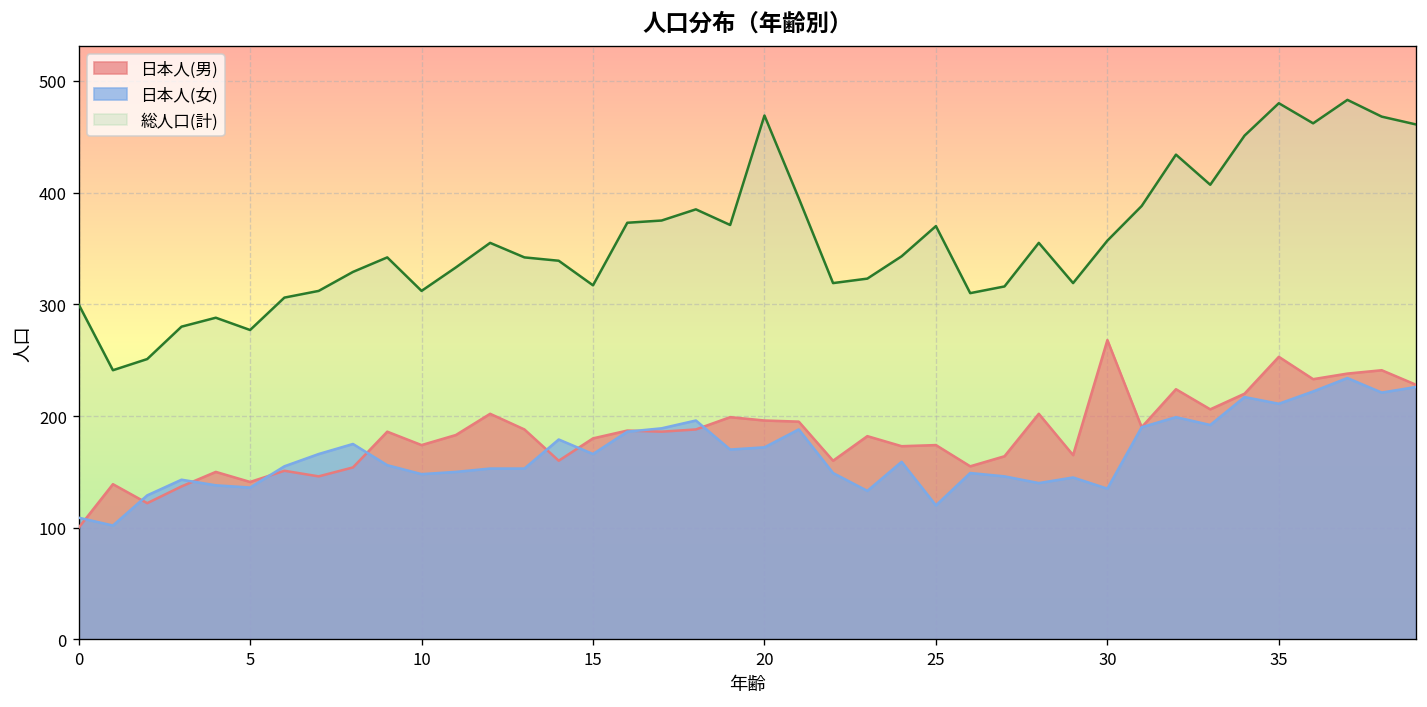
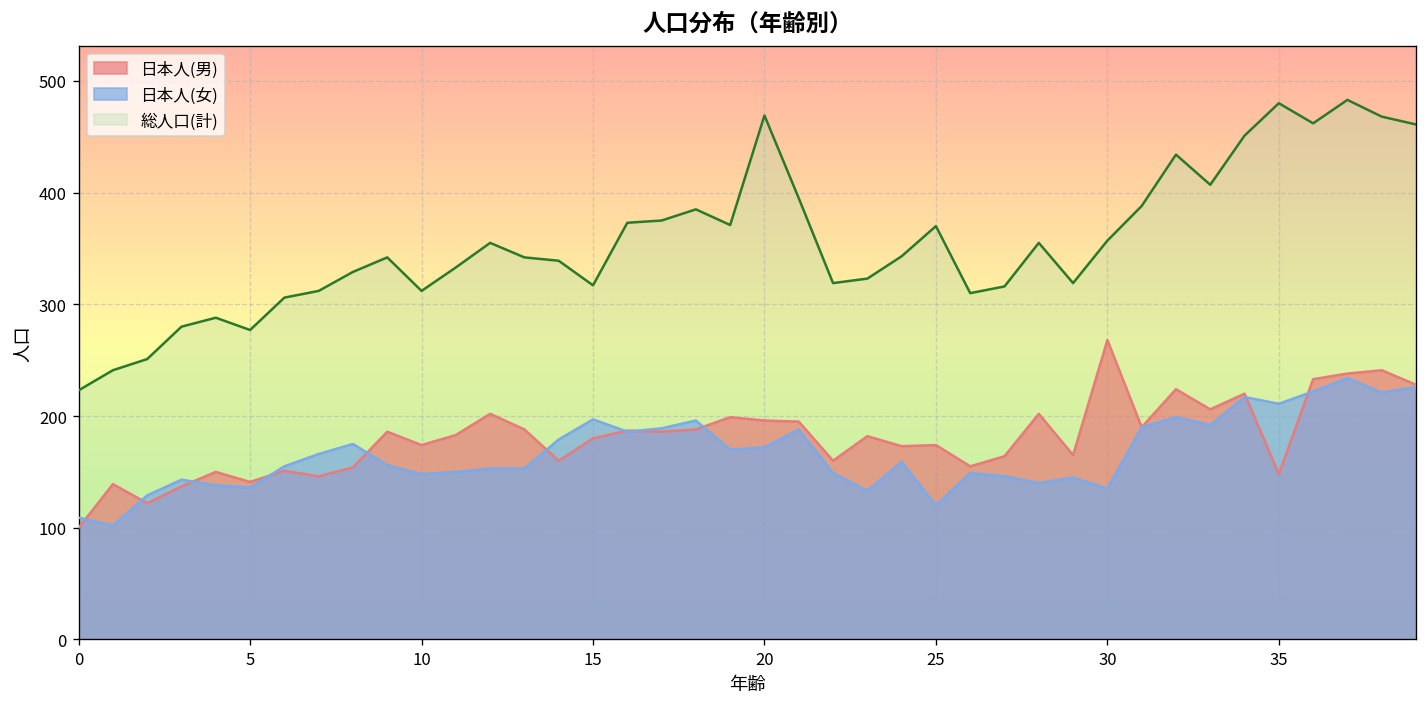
  {
    "日本人(男)": {
      "0": 100,
      "5": 140,
      "10": 170,
      "15": 180,
      "20": 200,
      "25": 170,
      "30": 270,
-     "35": 250
+     "35": 150
    },
    "日本人(女)": {
      "0": 110,
      "5": 140,
      "10": 150,
-     "15": 170,
+     "15": 200,
      "20": 170,
      "25": 120,
      "30": 140,
      "35": 210
    },
    "総人口(計)": {
-     "0": 300,
+     "0": 220,
      "5": 280,
      "10": 310,
      "15": 320,
      "20": 470,
      "25": 370,
      "30": 360,
      "35": 480
    }
  }
